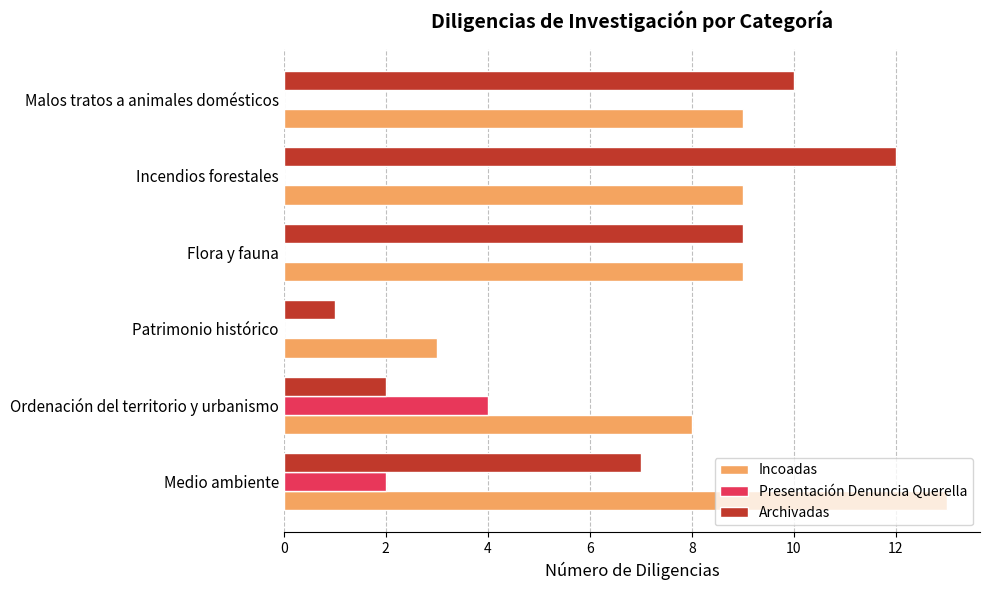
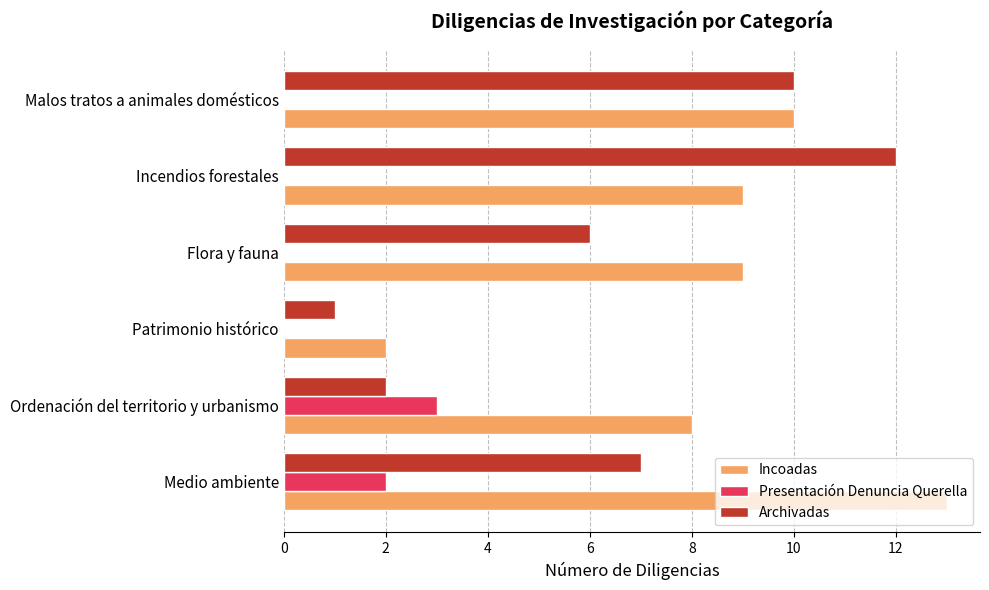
  {
    "Incoadas": {
-     "Malos tratos a animales domésticos": 9,
+     "Malos tratos a animales domésticos": 10,
      "Incendios forestales": 9,
      "Flora y fauna": 9,
-     "Patrimonio histórico": 3,
+     "Patrimonio histórico": 2,
      "Ordenación del territorio y urbanismo": 8
    },
    "Presentación Denuncia Querella": {
      "Malos tratos a animales domésticos": 0,
      "Incendios forestales": 0,
      "Flora y fauna": 0,
      "Patrimonio histórico": 0,
-     "Ordenación del territorio y urbanismo": 4,
+     "Ordenación del territorio y urbanismo": 3,
      "Medio ambiente": 2
    },
    "Archivadas": {
      "Malos tratos a animales domésticos": 10,
      "Incendios forestales": 12,
-     "Flora y fauna": 9,
+     "Flora y fauna": 6,
      "Patrimonio histórico": 1,
      "Ordenación del territorio y urbanismo": 2,
      "Medio ambiente": 7
    }
  }
